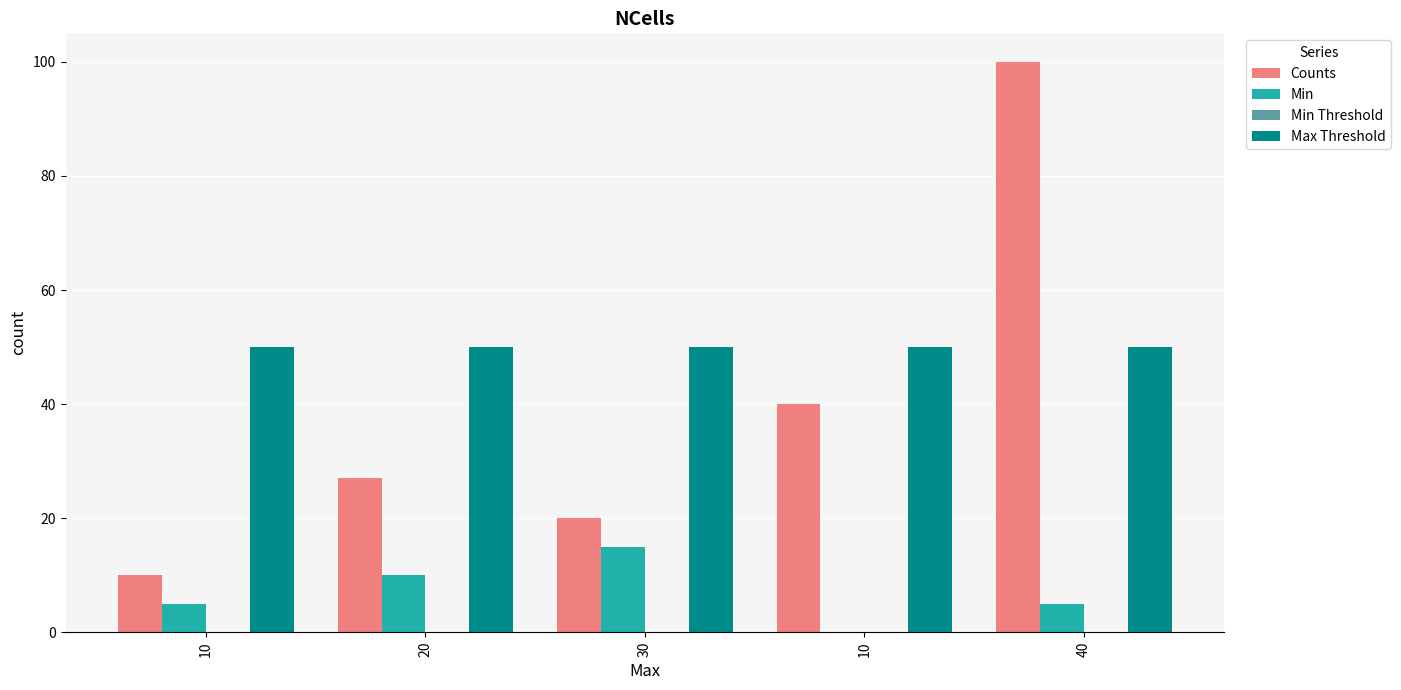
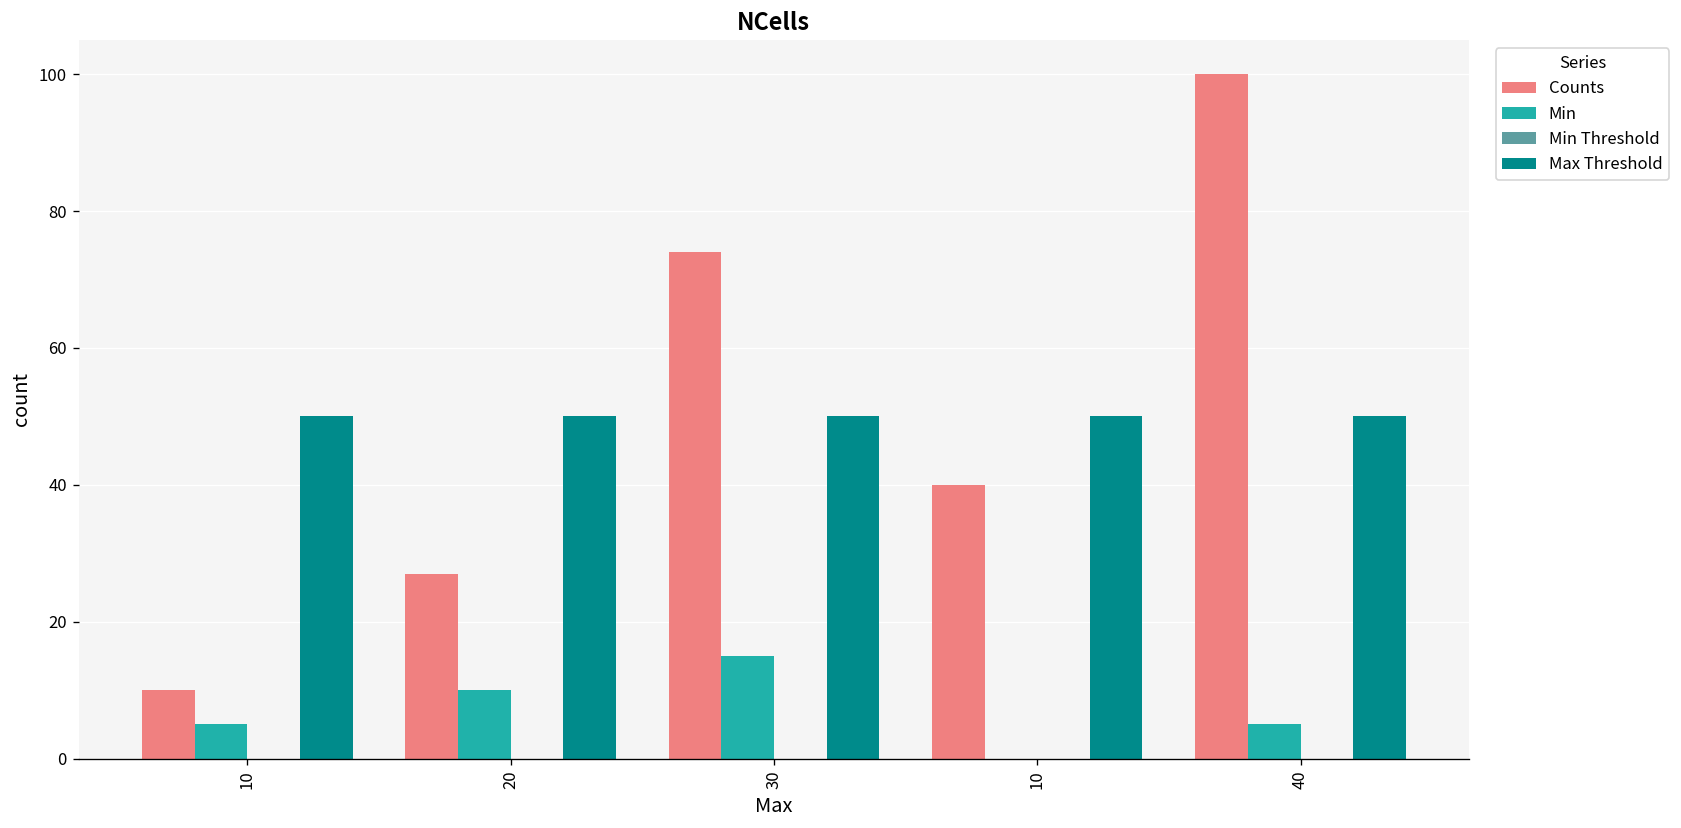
  {
    "Counts": {
      "20": 27,
-     "30": 20,
+     "30": 74,
      "40": 100
    },
    "Min Threshold": {
      "20": 0,
      "30": 0,
      "40": 0
    }
  }
